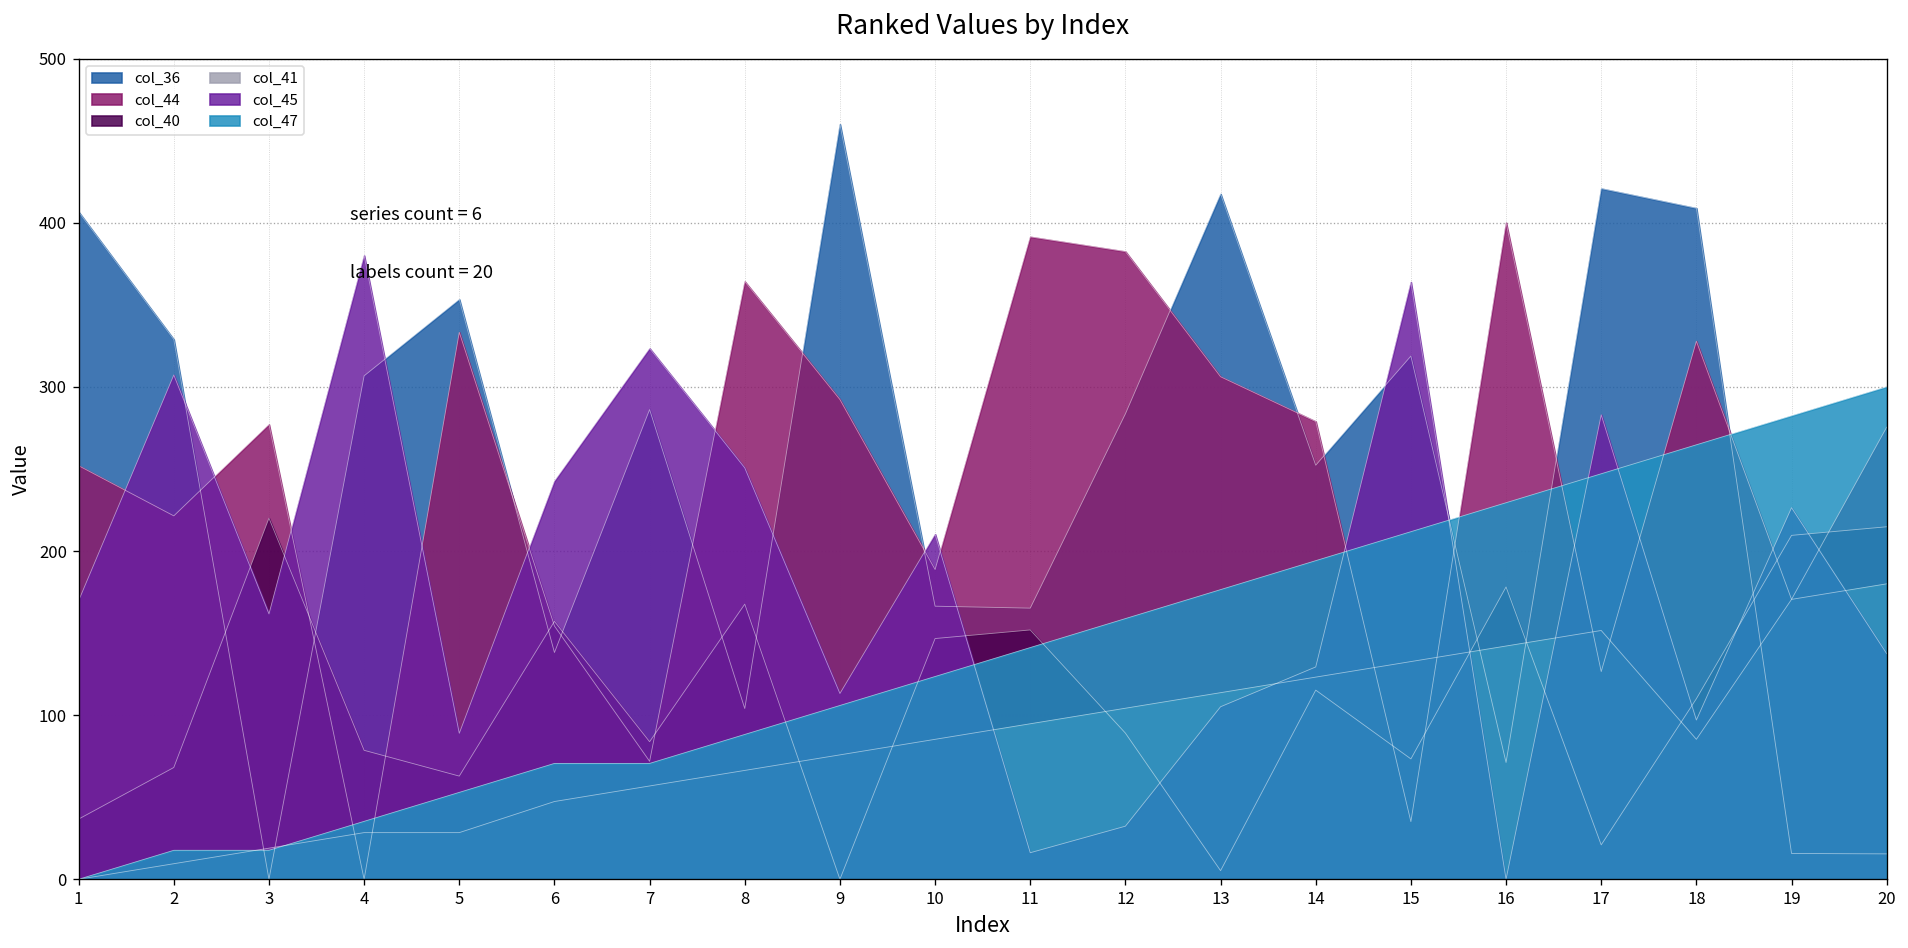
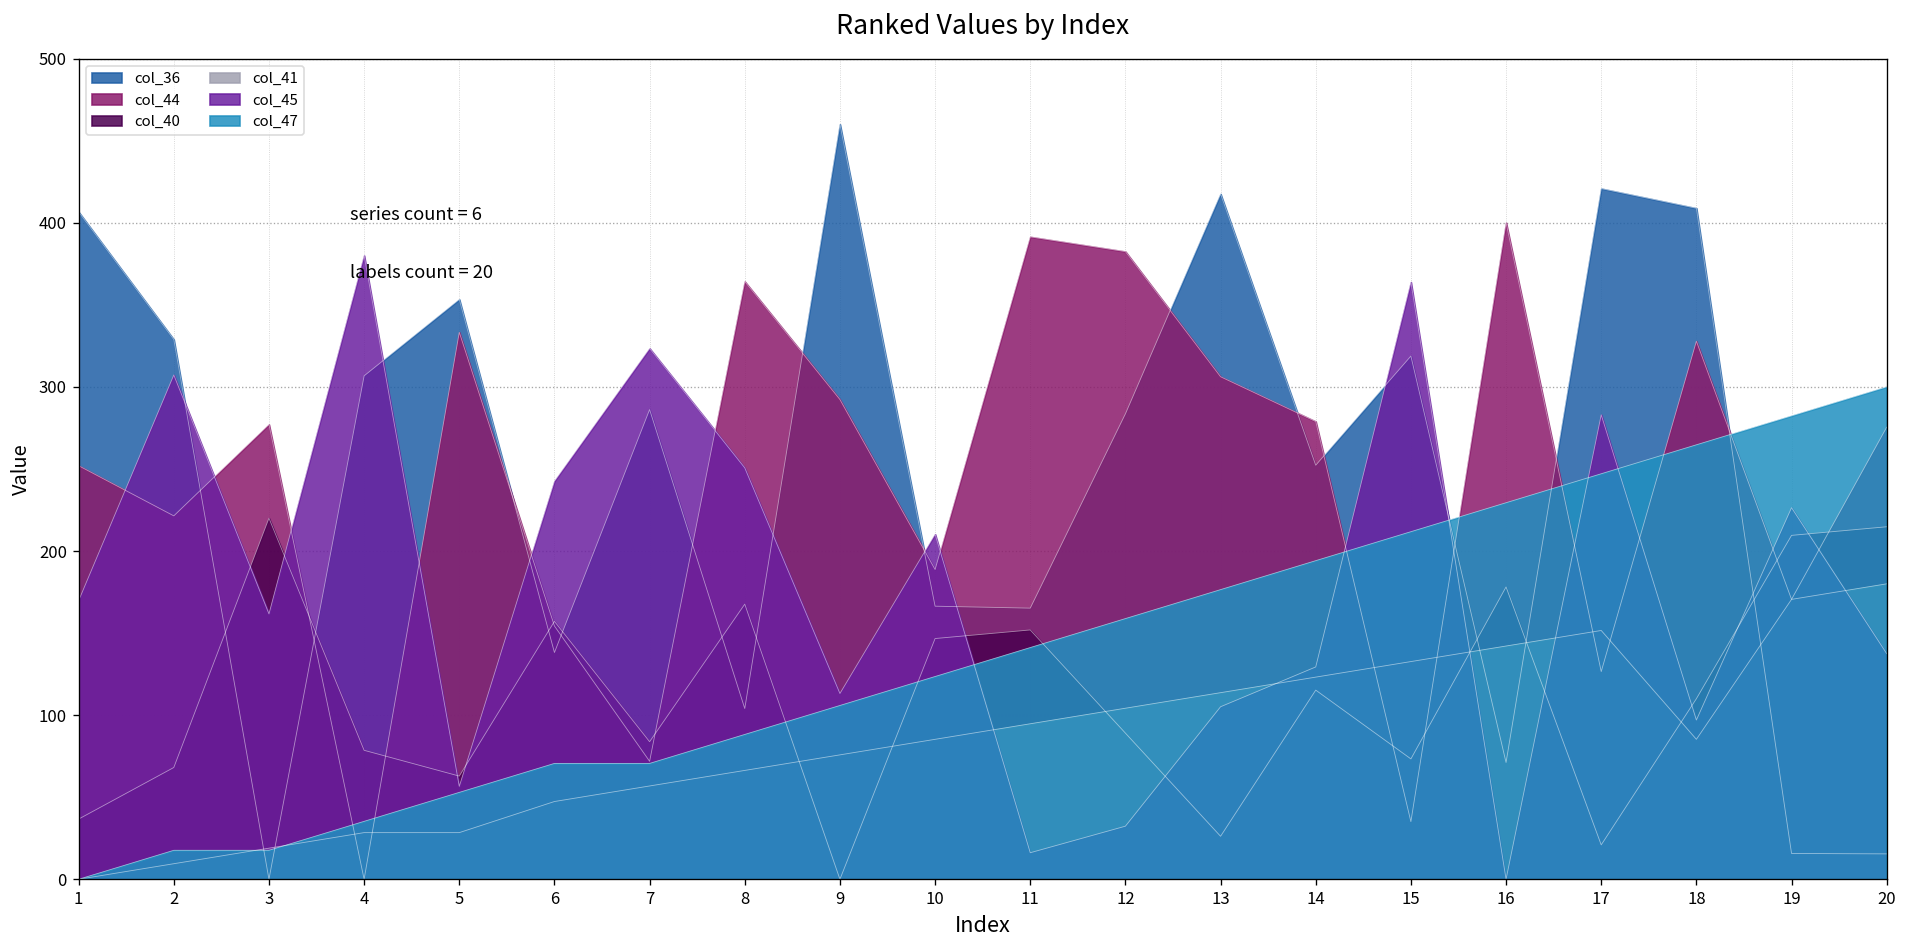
  {
    "col_44": {
      "1": 252,
      "2": 221,
      "3": 277,
      "4": 0,
      "5": 333,
      "6": 154,
      "8": 364,
      "9": 292,
      "10": 189,
      "11": 391,
      "12": 382,
      "13": 306,
      "14": 279,
      "15": 35,
      "16": 400,
      "17": 127,
      "18": 328,
      "20": 275
    },
    "col_40": {
      "1": 37,
      "2": 68,
      "3": 220,
      "4": 79,
      "5": 63,
      "6": 157,
      "7": 84,
      "8": 168,
      "9": 0,
      "10": 147,
      "11": 152,
      "12": 89,
-     "13": 5,
+     "13": 26,
      "14": 115,
      "15": 73,
      "16": 178,
      "17": 21,
      "18": 110,
      "19": 210,
      "20": 215
    },
    "col_41": {
      "2": 9,
      "4": 28,
      "5": 28,
      "6": 47,
      "7": 57,
      "8": 66,
      "9": 76,
      "10": 85,
      "11": 95,
      "12": 104,
      "13": 114,
      "14": 123,
      "15": 133,
      "16": 142,
      "17": 152,
      "18": 85,
      "20": 180
    },
    "col_45": {
      "1": 170,
      "2": 307,
      "3": 162,
-     "5": 89,
+     "5": 57,
      "6": 243,
      "7": 323,
      "8": 251,
      "9": 113,
      "10": 210,
      "11": 16,
      "12": 32,
      "13": 105,
      "14": 129,
      "15": 364,
      "16": 0,
      "17": 283,
      "18": 97,
      "19": 226,
      "20": 137
    }
  }
